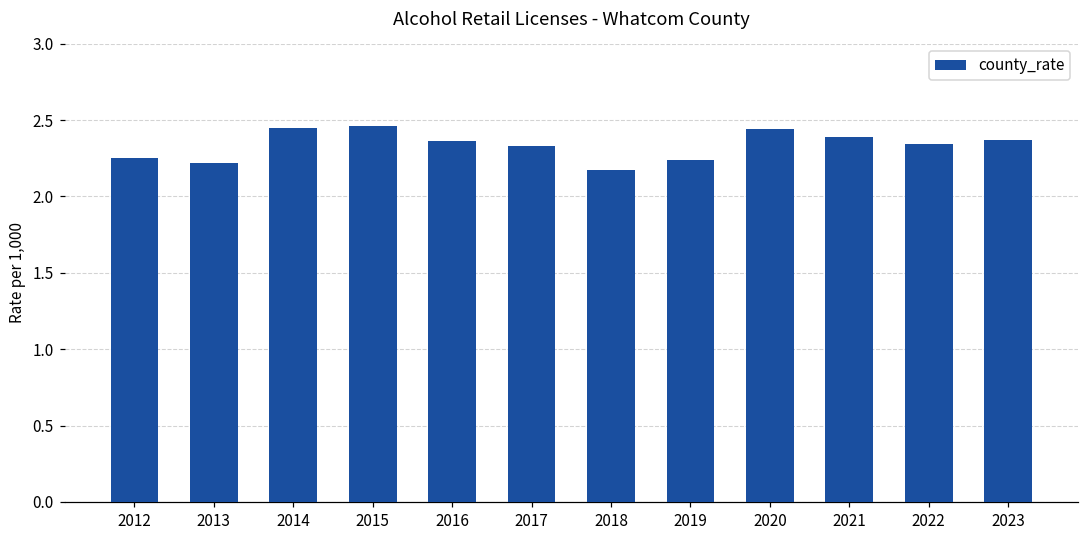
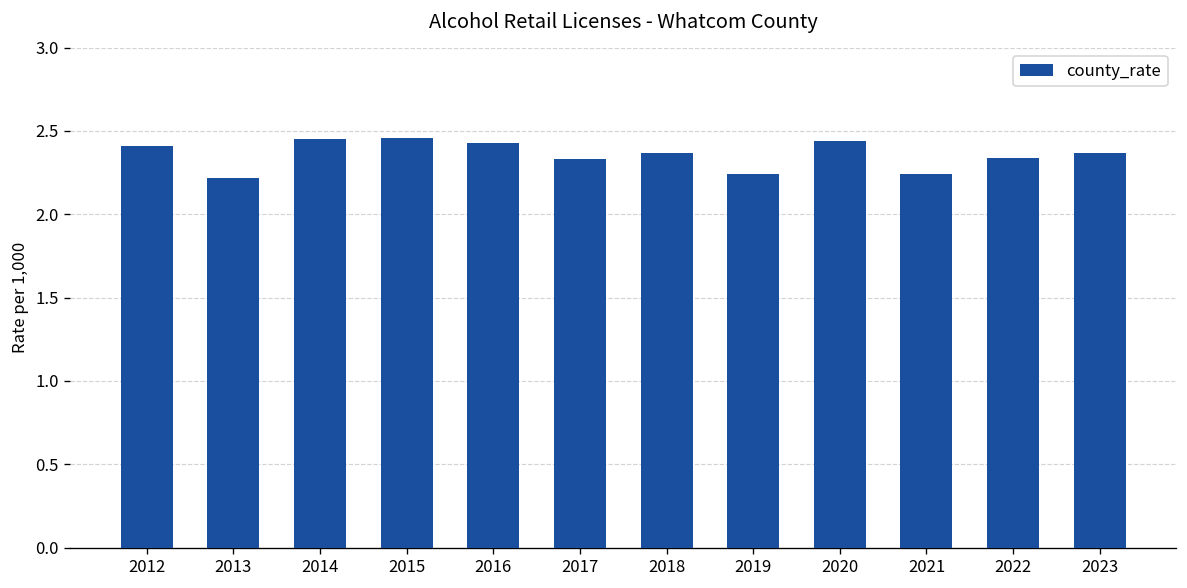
  {
-   "2012": 2.25,
+   "2012": 2.41,
    "2013": 2.22,
    "2014": 2.45,
    "2015": 2.46,
-   "2016": 2.36,
+   "2016": 2.43,
    "2017": 2.33,
-   "2018": 2.17,
+   "2018": 2.37,
    "2019": 2.24,
    "2020": 2.44,
-   "2021": 2.39,
+   "2021": 2.24,
    "2022": 2.34,
    "2023": 2.37
  }
